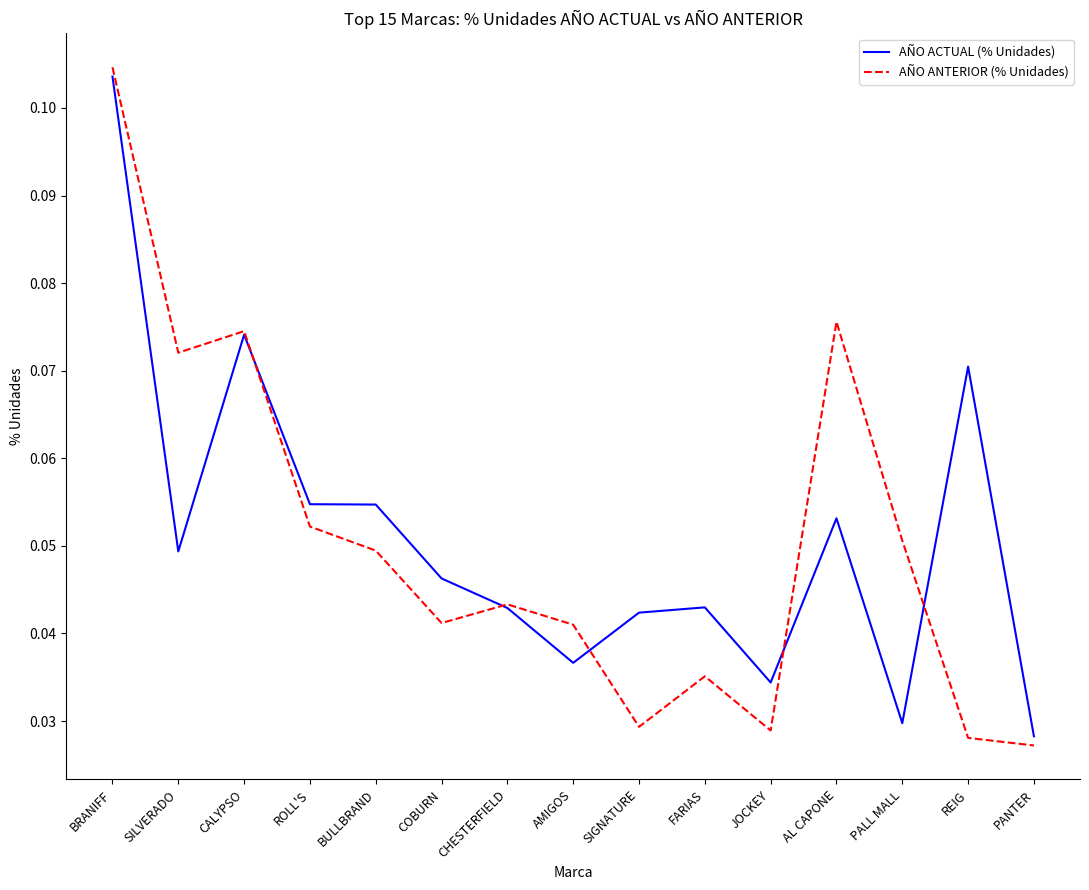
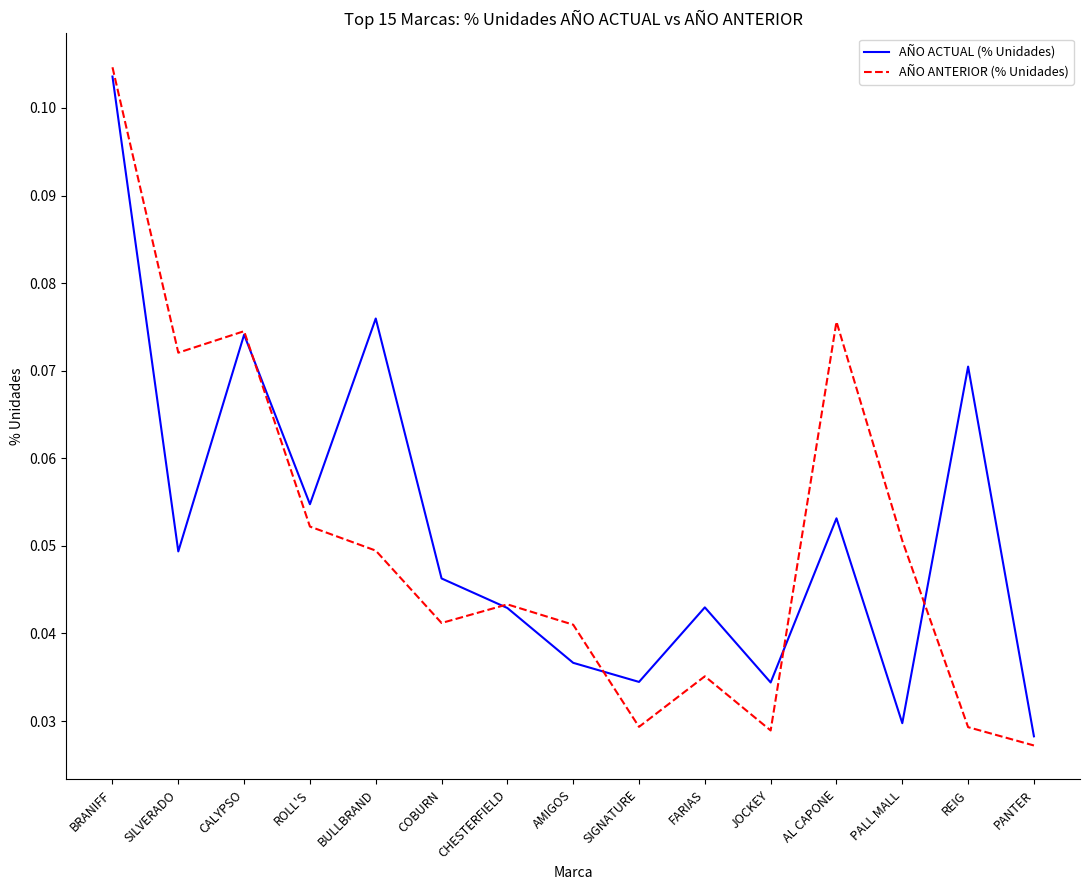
  {
    "AÑO ACTUAL (% Unidades)": {
      "BRANIFF": 0.104,
      "SILVERADO": 0.049,
      "CALYPSO": 0.074,
      "ROLL'S": 0.055,
-     "BULLBRAND": 0.055,
+     "BULLBRAND": 0.076,
      "COBURN": 0.046,
      "CHESTERFIELD": 0.043,
      "AMIGOS": 0.037,
-     "SIGNATURE": 0.042,
+     "SIGNATURE": 0.034,
      "FARIAS": 0.043,
      "JOCKEY": 0.034,
      "AL CAPONE": 0.053,
      "PALL MALL": 0.030,
      "REIG": 0.070,
      "PANTER": 0.028
    },
    "AÑO ANTERIOR (% Unidades)": {
      "BRANIFF": 0.105,
      "SILVERADO": 0.072,
      "CALYPSO": 0.075,
      "ROLL'S": 0.052,
      "BULLBRAND": 0.049,
      "COBURN": 0.041,
      "CHESTERFIELD": 0.043,
      "AMIGOS": 0.041,
      "SIGNATURE": 0.029,
      "FARIAS": 0.035,
      "JOCKEY": 0.029,
      "AL CAPONE": 0.076,
      "PALL MALL": 0.051,
-     "REIG": 0.028,
+     "REIG": 0.029,
      "PANTER": 0.027
    }
  }
